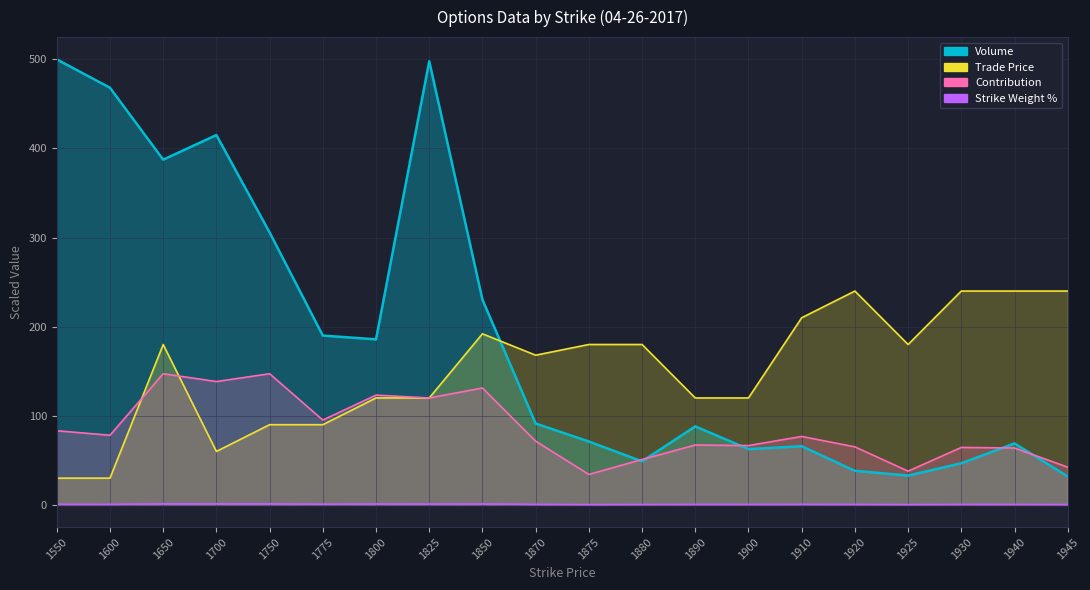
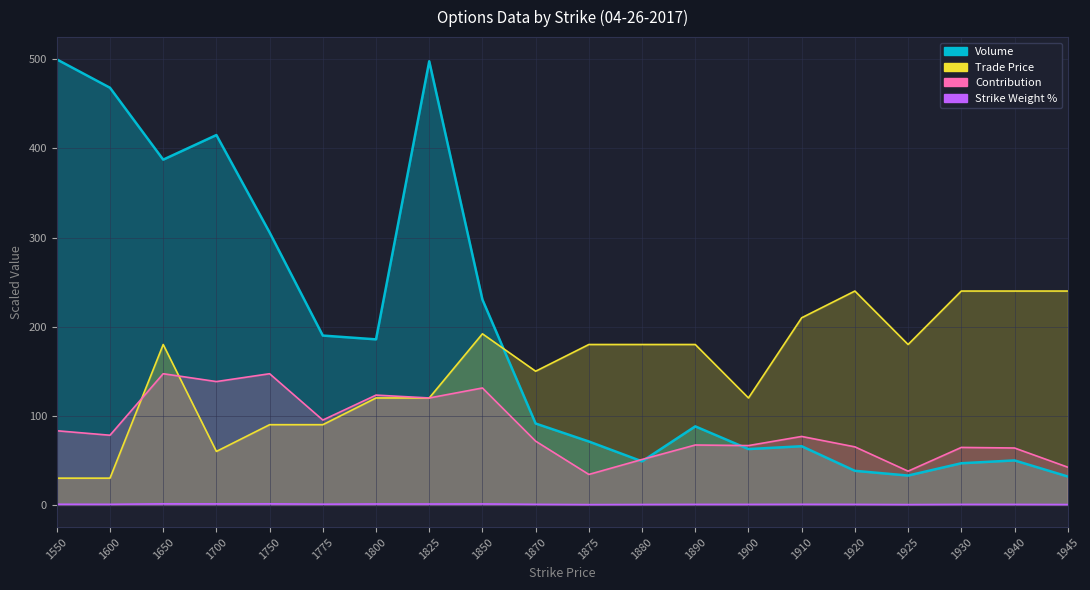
  {
    "Volume": {
      "1550": 500,
      "1600": 470,
      "1650": 390,
      "1700": 420,
      "1750": 310,
      "1775": 190,
      "1800": 190,
      "1825": 500,
      "1850": 230,
      "1870": 90,
      "1875": 70,
      "1890": 90,
      "1900": 60,
      "1910": 70,
      "1920": 40,
      "1925": 30,
      "1930": 50,
-     "1940": 70,
+     "1940": 50,
      "1945": 30
    },
    "Trade Price": {
      "1550": 30,
      "1600": 30,
      "1650": 180,
      "1700": 60,
      "1750": 90,
      "1775": 90,
      "1800": 120,
      "1850": 190,
-     "1870": 170,
+     "1870": 150,
      "1875": 180,
      "1880": 180,
-     "1890": 120,
+     "1890": 180,
      "1900": 120,
      "1910": 210,
      "1920": 240,
      "1925": 180,
      "1930": 240,
      "1940": 240,
      "1945": 240
    }
  }
